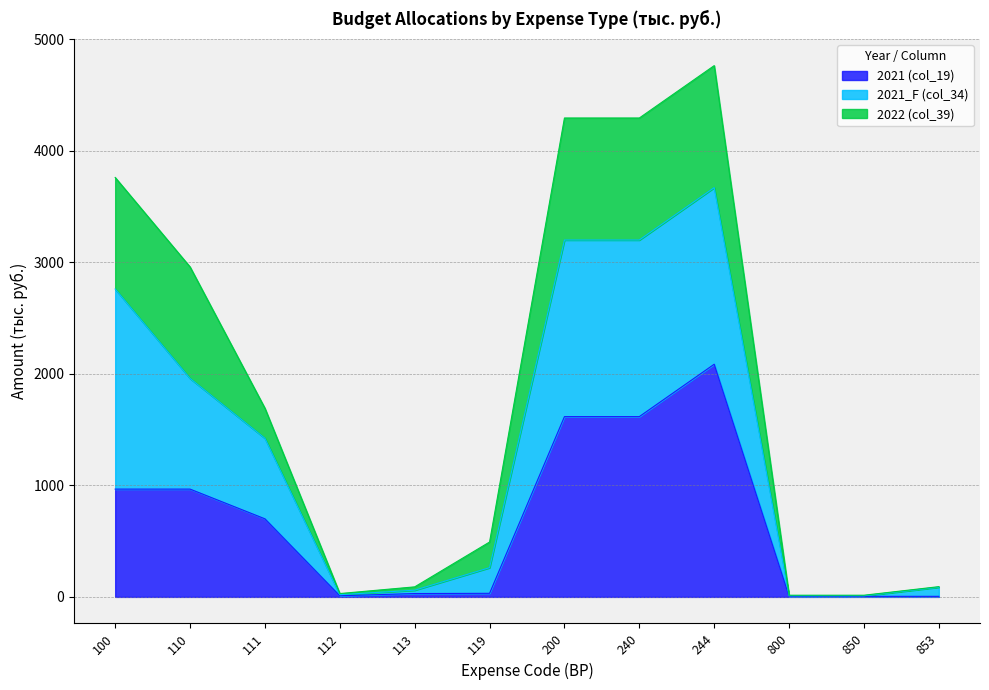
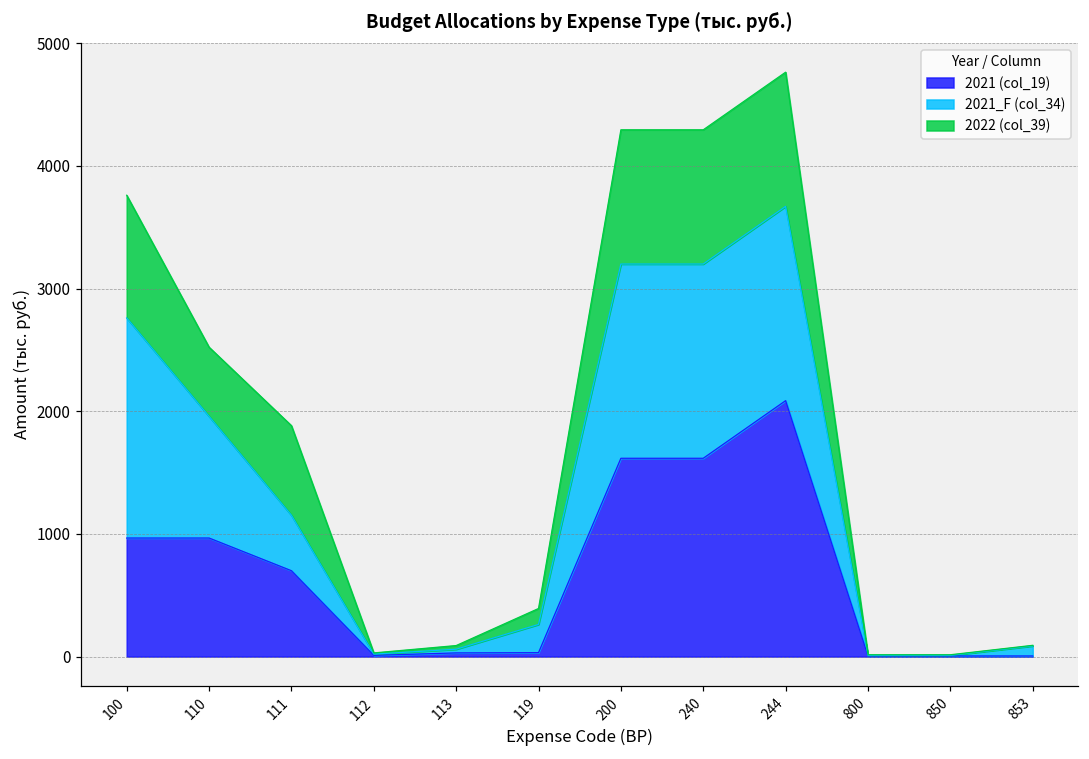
  {
    "2021 (col_19)": {
      "100": 970,
      "110": 970,
      "111": 700,
      "113": 30,
      "119": 30,
      "200": 1620,
      "240": 1620,
      "244": 2090,
      "853": 10
    },
    "2021_F (col_34)": {
      "100": 1790,
      "110": 990,
-     "111": 720,
+     "111": 450,
      "113": 30,
      "119": 230,
      "200": 1580,
      "240": 1580,
      "244": 1580
    },
    "2022 (col_39)": {
      "100": 1000,
-     "110": 1000,
-     "111": 270,
+     "110": 560,
+     "111": 730,
      "113": 30,
-     "119": 230,
+     "119": 130,
      "200": 1090,
      "240": 1090,
      "244": 1090
    }
  }
